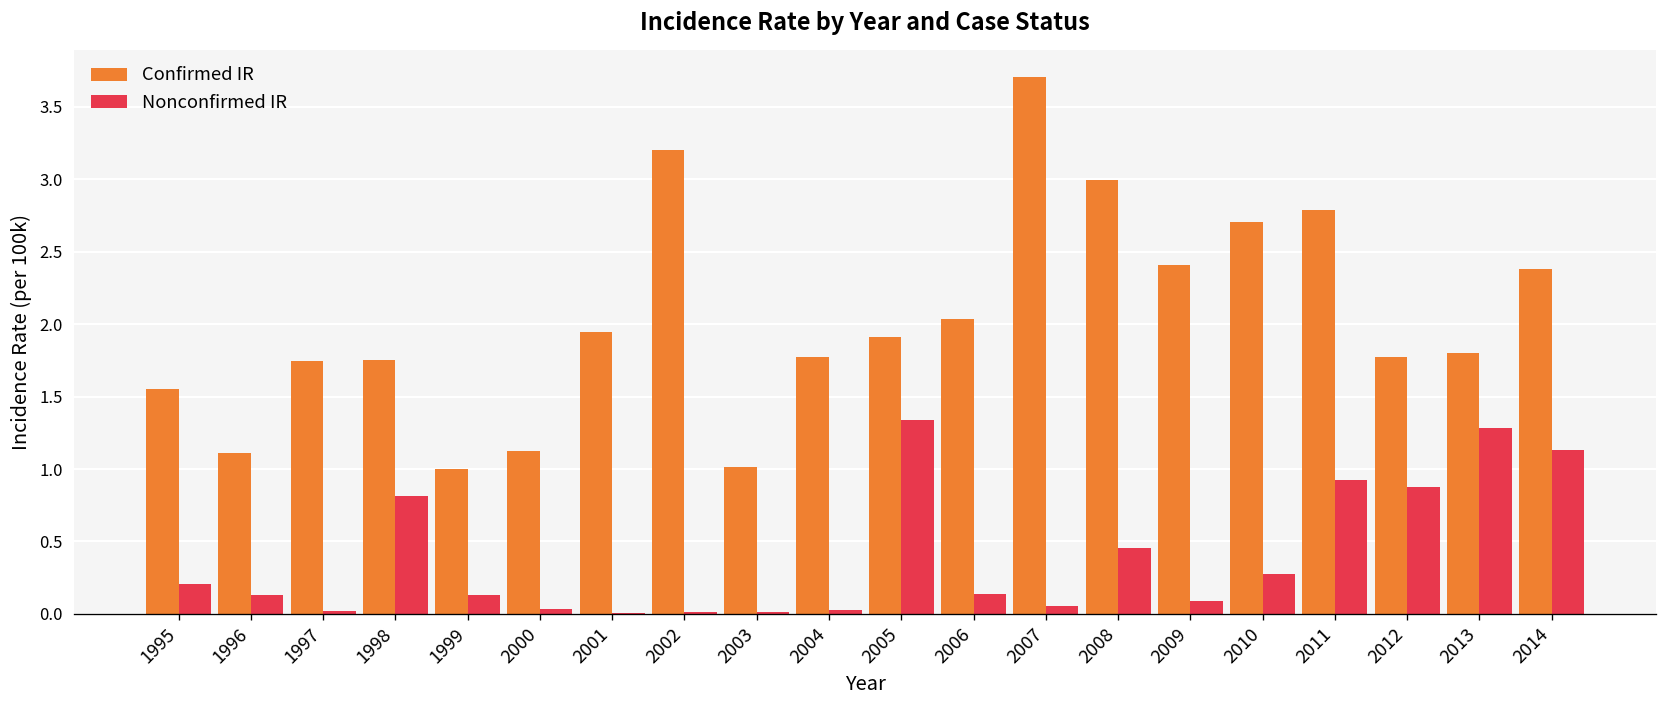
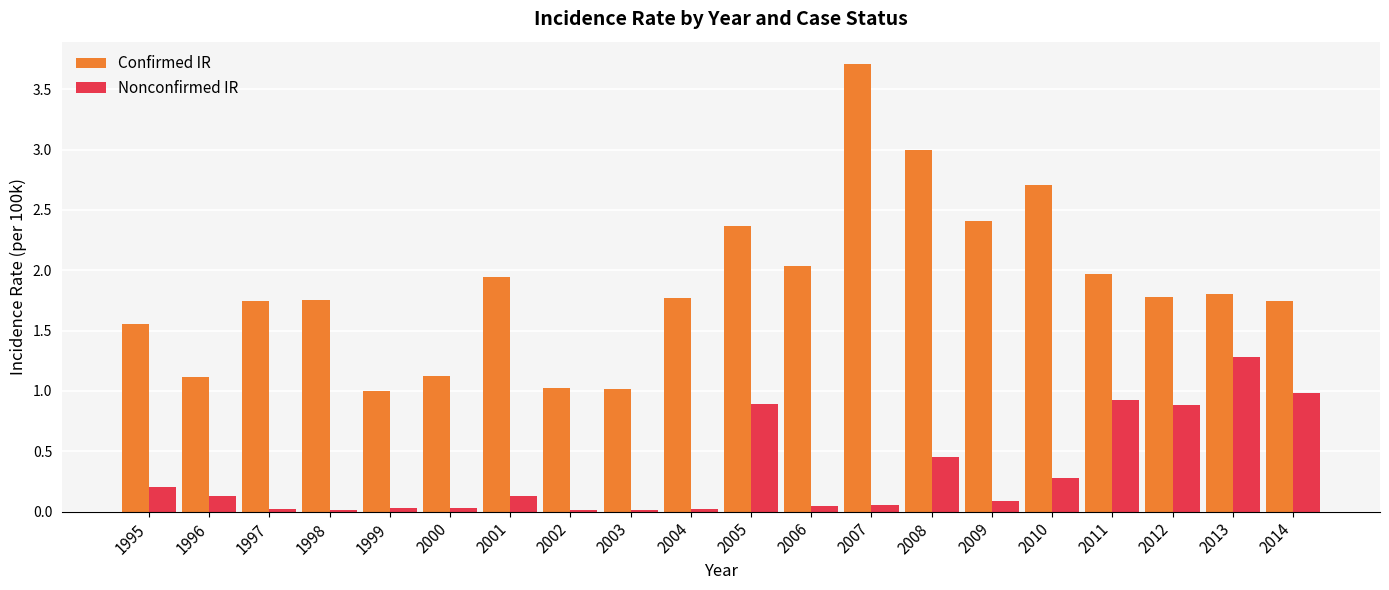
  {
    "Confirmed IR": {
      "1995": 1.55,
      "1996": 1.11,
      "1997": 1.75,
      "1998": 1.76,
      "1999": 1.00,
      "2000": 1.12,
      "2001": 1.95,
-     "2002": 3.21,
+     "2002": 1.02,
      "2003": 1.01,
      "2004": 1.77,
-     "2005": 1.91,
+     "2005": 2.36,
      "2006": 2.03,
      "2007": 3.71,
      "2008": 3.00,
      "2009": 2.41,
      "2010": 2.71,
-     "2011": 2.79,
+     "2011": 1.97,
      "2012": 1.78,
      "2013": 1.80,
-     "2014": 2.38
+     "2014": 1.75
    },
    "Nonconfirmed IR": {
      "1995": 0.21,
      "1996": 0.13,
      "1997": 0.02,
-     "1998": 0.81,
-     "1999": 0.13,
+     "1998": 0.01,
+     "1999": 0.03,
      "2000": 0.03,
-     "2001": 0.01,
+     "2001": 0.13,
      "2004": 0.02,
-     "2005": 1.34,
-     "2006": 0.14,
+     "2005": 0.89,
+     "2006": 0.05,
      "2007": 0.06,
      "2008": 0.46,
      "2009": 0.09,
      "2010": 0.28,
      "2011": 0.93,
      "2012": 0.88,
      "2013": 1.28,
-     "2014": 1.13
+     "2014": 0.98
    }
  }
